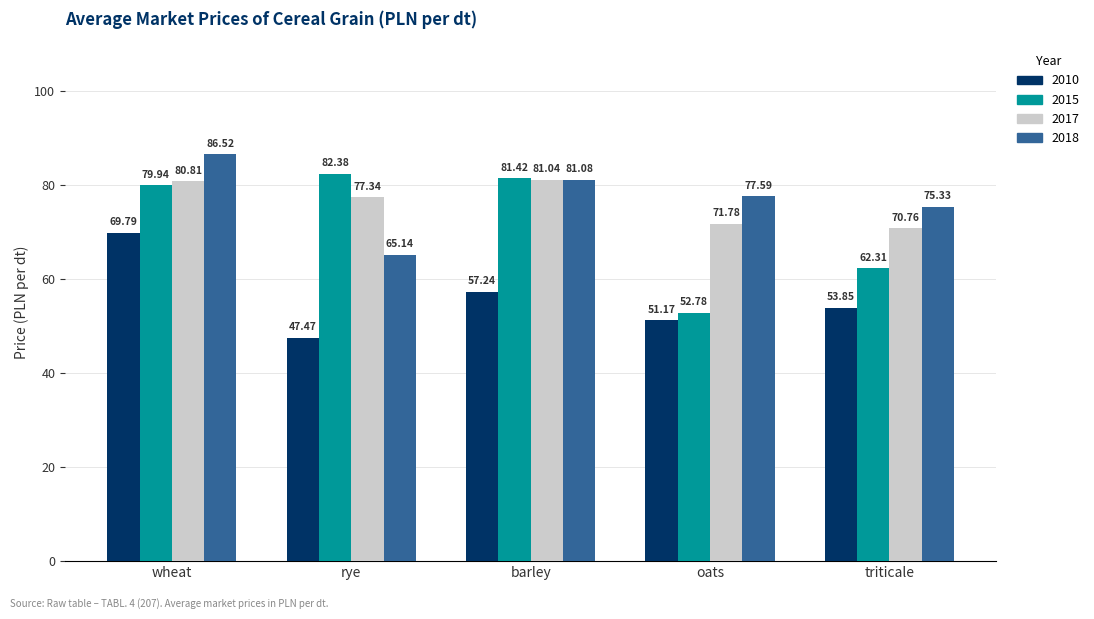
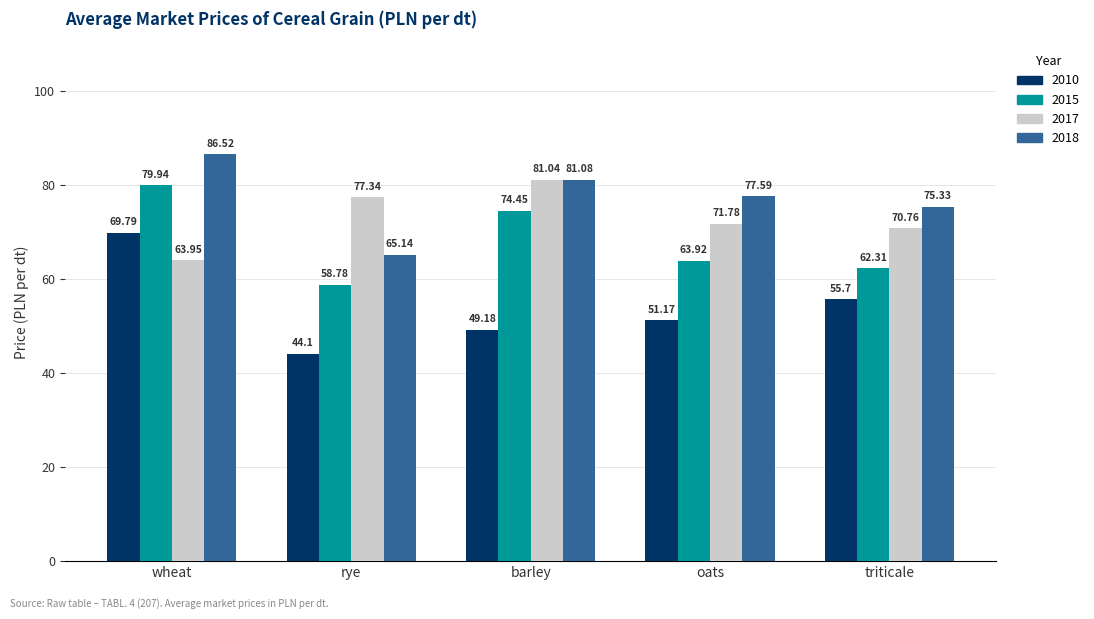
  {
    "2010": {
      "wheat": 69.79,
-     "rye": 47.47,
-     "barley": 57.24,
+     "rye": 44.1,
+     "barley": 49.18,
      "oats": 51.17,
-     "triticale": 53.85
+     "triticale": 55.7
    },
    "2015": {
      "wheat": 79.94,
-     "rye": 82.38,
-     "barley": 81.42,
-     "oats": 52.78,
+     "rye": 58.78,
+     "barley": 74.45,
+     "oats": 63.92,
      "triticale": 62.31
    },
    "2017": {
-     "wheat": 80.81,
+     "wheat": 63.95,
      "rye": 77.34,
      "barley": 81.04,
      "oats": 71.78,
      "triticale": 70.76
    },
    "2018": {
      "wheat": 86.52,
      "rye": 65.14,
      "barley": 81.08,
      "oats": 77.59,
      "triticale": 75.33
    }
  }
